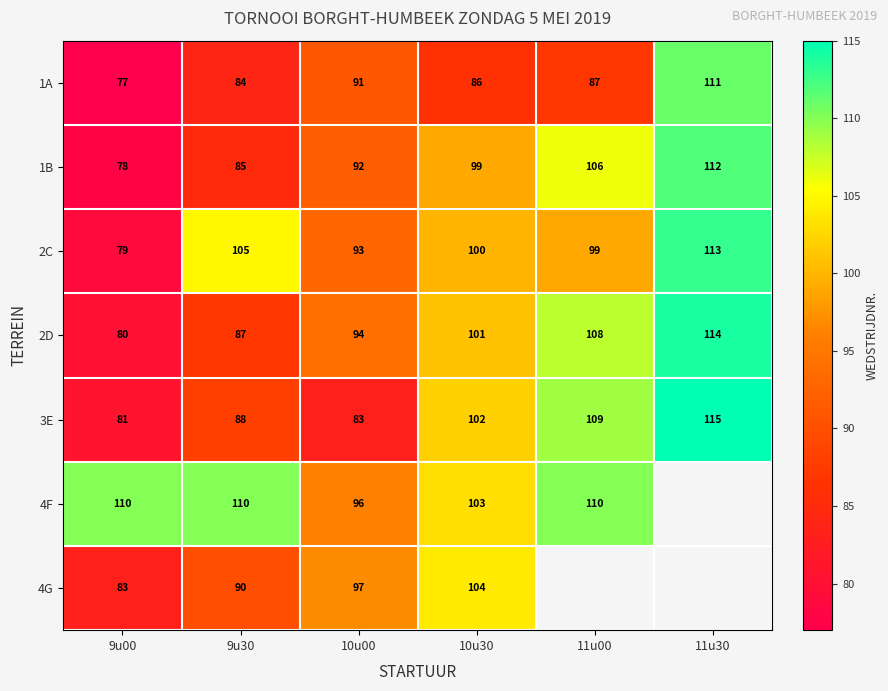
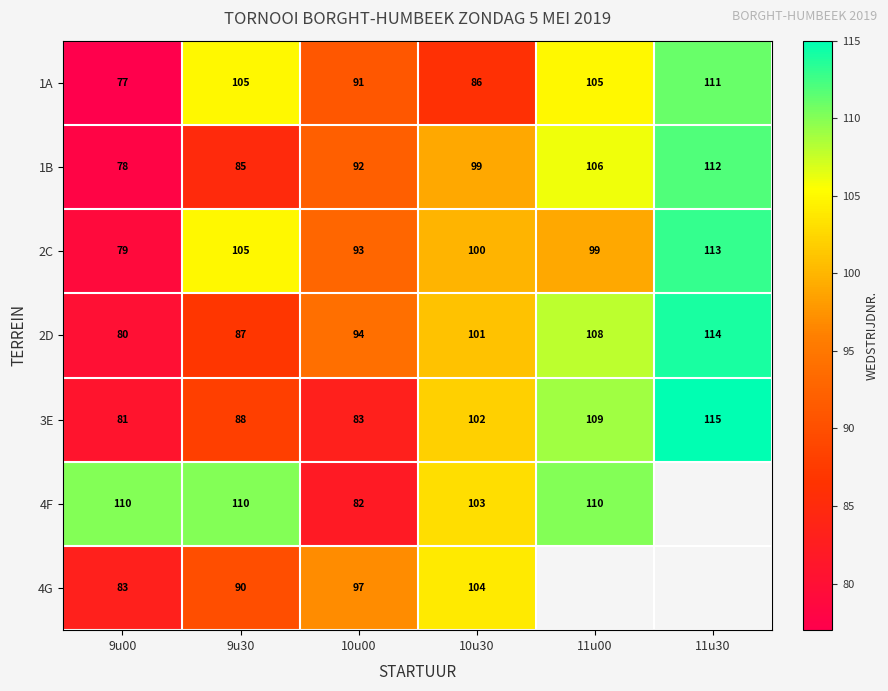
  {
    "1A": {
      "9u00": 77,
-     "9u30": 84,
+     "9u30": 105,
      "10u00": 91,
      "10u30": 86,
-     "11u00": 87,
+     "11u00": 105,
      "11u30": 111
    },
    "1B": {
      "9u00": 78,
      "9u30": 85,
      "10u00": 92,
      "10u30": 99,
      "11u00": 106,
      "11u30": 112
    },
    "2C": {
      "9u00": 79,
      "9u30": 105,
      "10u00": 93,
      "10u30": 100,
      "11u00": 99,
      "11u30": 113
    },
    "2D": {
      "9u00": 80,
      "9u30": 87,
      "10u00": 94,
      "10u30": 101,
      "11u00": 108,
      "11u30": 114
    },
    "3E": {
      "9u00": 81,
      "9u30": 88,
      "10u00": 83,
      "10u30": 102,
      "11u00": 109,
      "11u30": 115
    },
    "4F": {
      "9u00": 110,
      "9u30": 110,
-     "10u00": 96,
+     "10u00": 82,
      "10u30": 103,
      "11u00": 110
    },
    "4G": {
      "9u00": 83,
      "9u30": 90,
      "10u00": 97,
      "10u30": 104
    }
  }
